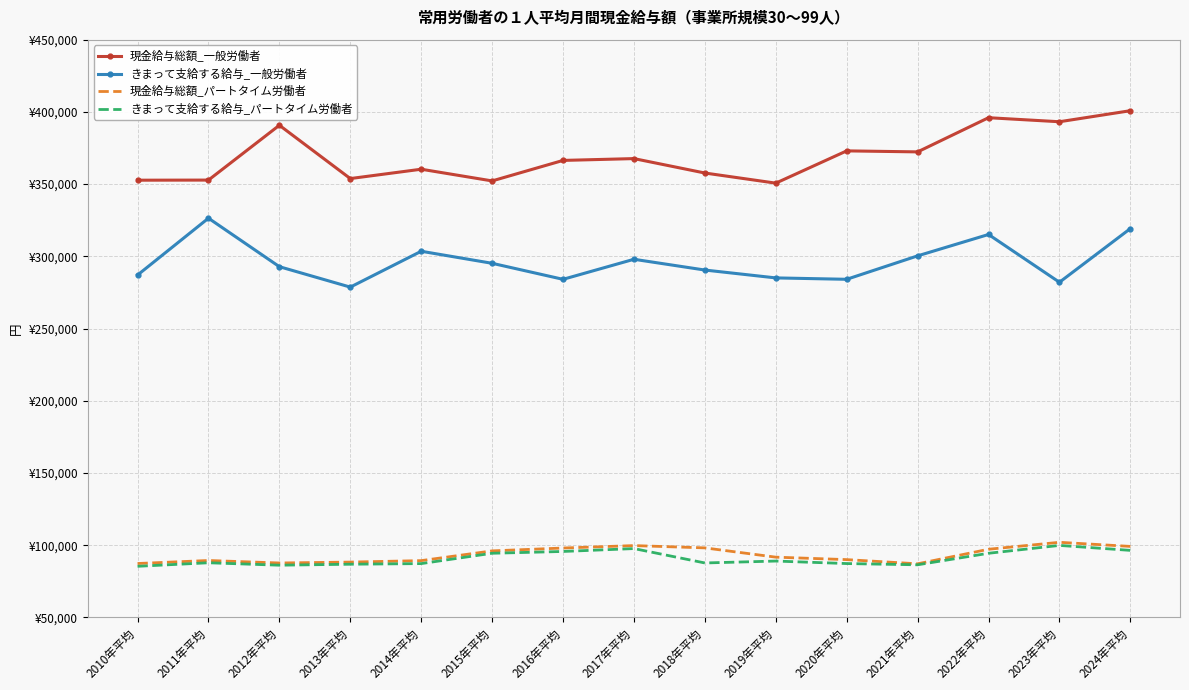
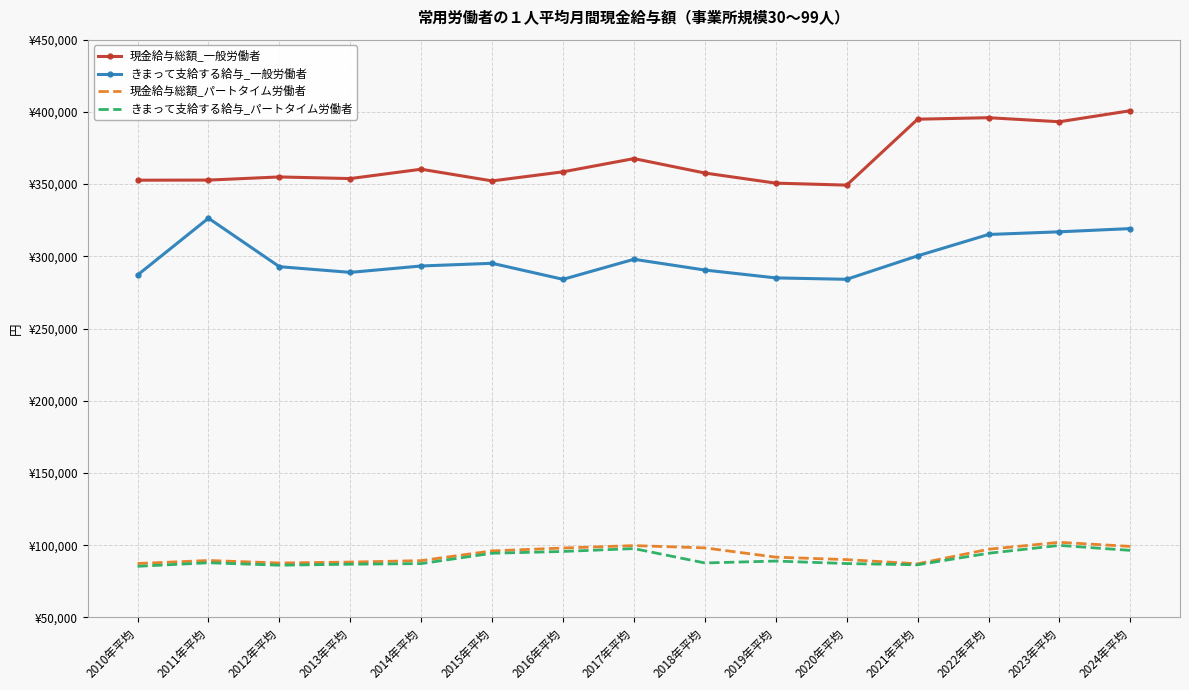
  {
    "現金給与総額_一般労働者": {
      "2010年平均": "¥353,000",
      "2011年平均": "¥353,000",
-     "2012年平均": "¥391,000",
+     "2012年平均": "¥355,000",
      "2013年平均": "¥354,000",
      "2014年平均": "¥360,000",
      "2015年平均": "¥352,000",
-     "2016年平均": "¥366,000",
+     "2016年平均": "¥359,000",
      "2017年平均": "¥368,000",
      "2018年平均": "¥358,000",
      "2019年平均": "¥351,000",
-     "2020年平均": "¥373,000",
-     "2021年平均": "¥372,000",
+     "2020年平均": "¥349,000",
+     "2021年平均": "¥395,000",
      "2022年平均": "¥396,000",
      "2023年平均": "¥393,000",
      "2024年平均": "¥401,000"
    },
    "きまって支給する給与_一般労働者": {
      "2010年平均": "¥287,000",
      "2011年平均": "¥326,000",
      "2012年平均": "¥293,000",
-     "2013年平均": "¥279,000",
-     "2014年平均": "¥304,000",
+     "2013年平均": "¥289,000",
+     "2014年平均": "¥293,000",
      "2015年平均": "¥295,000",
      "2016年平均": "¥284,000",
      "2017年平均": "¥298,000",
      "2018年平均": "¥291,000",
      "2019年平均": "¥285,000",
      "2020年平均": "¥284,000",
      "2021年平均": "¥300,000",
      "2022年平均": "¥315,000",
-     "2023年平均": "¥282,000",
+     "2023年平均": "¥317,000",
      "2024年平均": "¥319,000"
    },
    "現金給与総額_パートタイム労働者": {
      "2010年平均": "¥87,000",
      "2014年平均": "¥89,000",
      "2016年平均": "¥98,000",
      "2017年平均": "¥100,000",
      "2018年平均": "¥98,000",
      "2019年平均": "¥92,000",
      "2020年平均": "¥90,000",
      "2022年平均": "¥97,000",
      "2023年平均": "¥102,000",
      "2024年平均": "¥99,000"
    },
    "きまって支給する給与_パートタイム労働者": {
      "2010年平均": "¥85,000",
      "2014年平均": "¥87,000",
      "2016年平均": "¥96,000",
      "2017年平均": "¥98,000",
      "2018年平均": "¥88,000",
      "2019年平均": "¥89,000",
      "2020年平均": "¥87,000",
      "2022年平均": "¥94,000",
      "2023年平均": "¥100,000",
      "2024年平均": "¥96,000"
    }
  }
